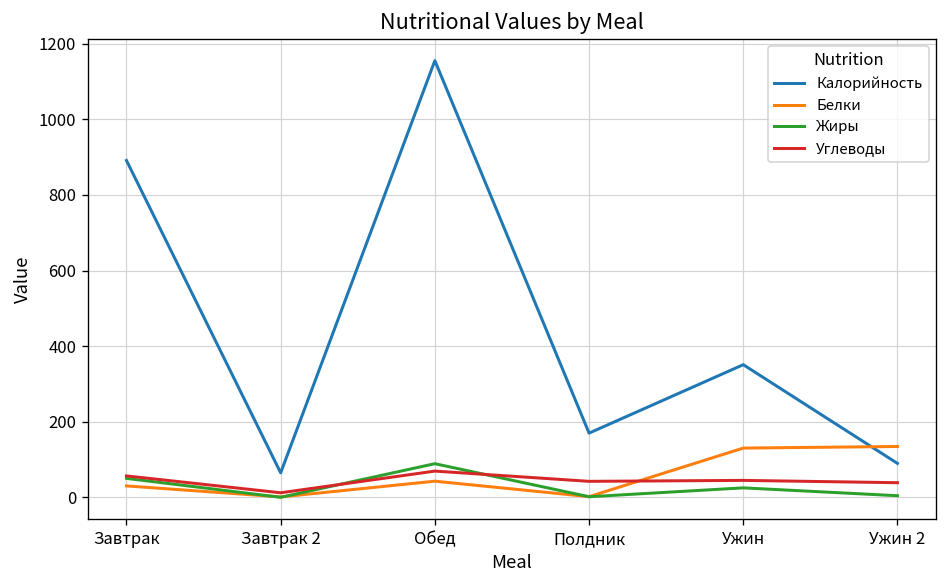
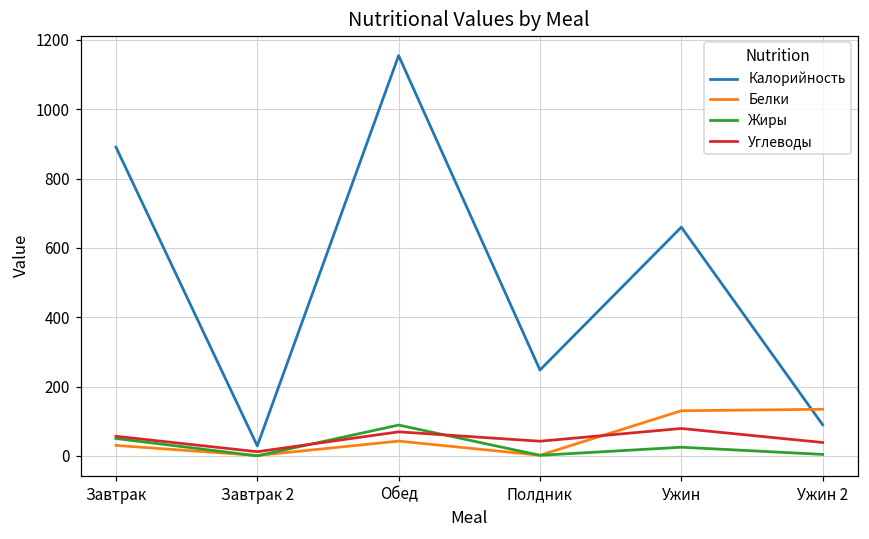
  {
    "Калорийность": {
      "Завтрак": 890,
-     "Завтрак 2": 70,
+     "Завтрак 2": 30,
      "Обед": 1160,
-     "Полдник": 170,
-     "Ужин": 350,
+     "Полдник": 250,
+     "Ужин": 660,
      "Ужин 2": 90
    },
    "Белки": {
      "Завтрак": 30,
      "Обед": 40,
      "Ужин": 130,
      "Ужин 2": 130
    },
    "Жиры": {
      "Обед": 90,
      "Ужин": 30,
      "Ужин 2": 0
    },
    "Углеводы": {
      "Завтрак 2": 10,
      "Обед": 70,
      "Полдник": 40,
-     "Ужин": 50,
+     "Ужин": 80,
      "Ужин 2": 40
    }
  }
